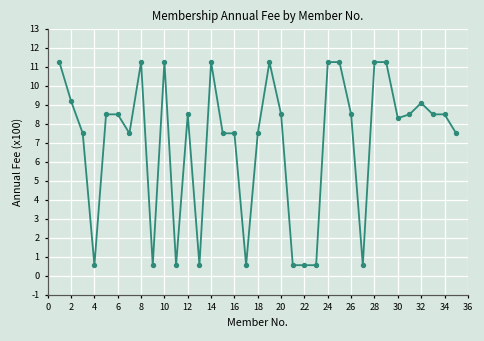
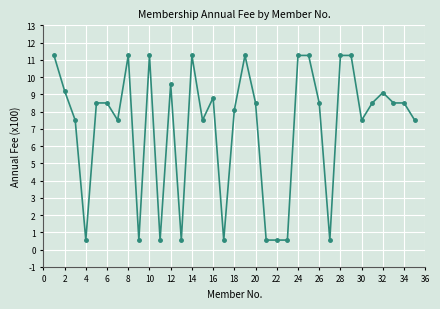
  {
    "2": 9.2,
    "4": 0.6,
    "6": 8.5,
    "8": 11.3,
    "10": 11.3,
-   "12": 8.5,
+   "12": 9.6,
    "14": 11.3,
-   "16": 7.5,
-   "18": 7.5,
+   "16": 8.8,
+   "18": 8.1,
    "20": 8.5,
    "22": 0.6,
    "24": 11.3,
    "26": 8.5,
    "28": 11.3,
-   "30": 8.3,
+   "30": 7.5,
    "32": 9.1,
    "34": 8.5
  }
